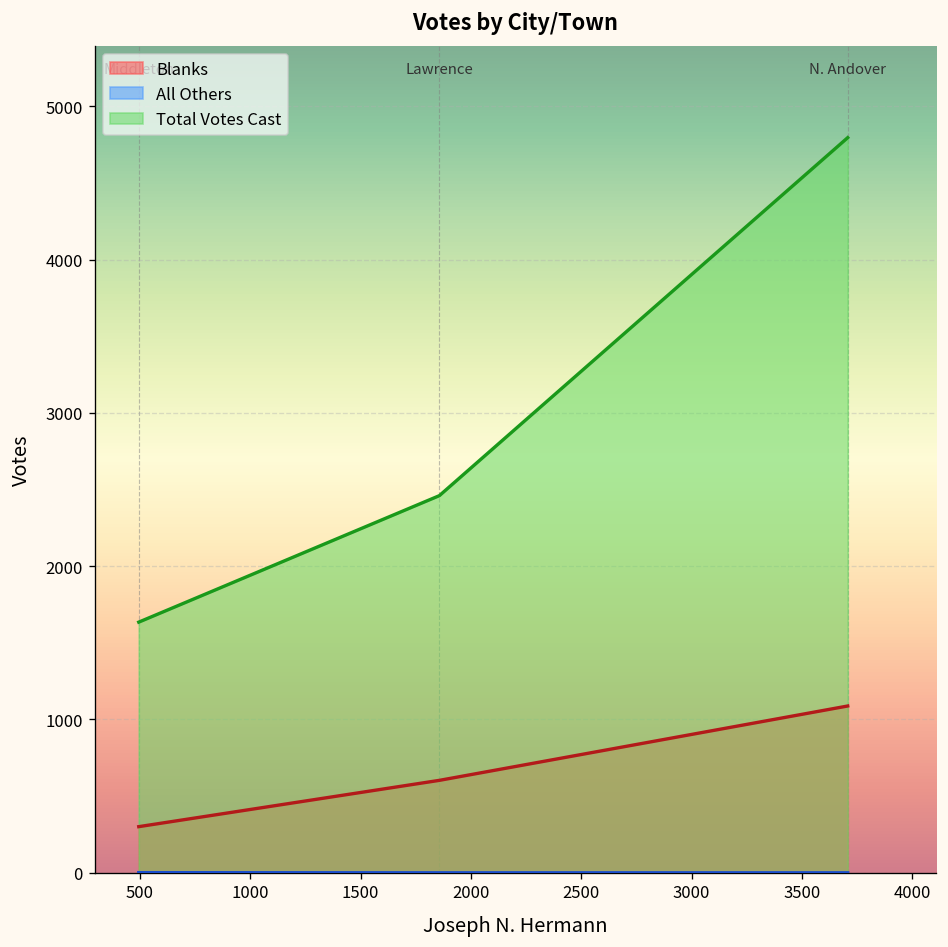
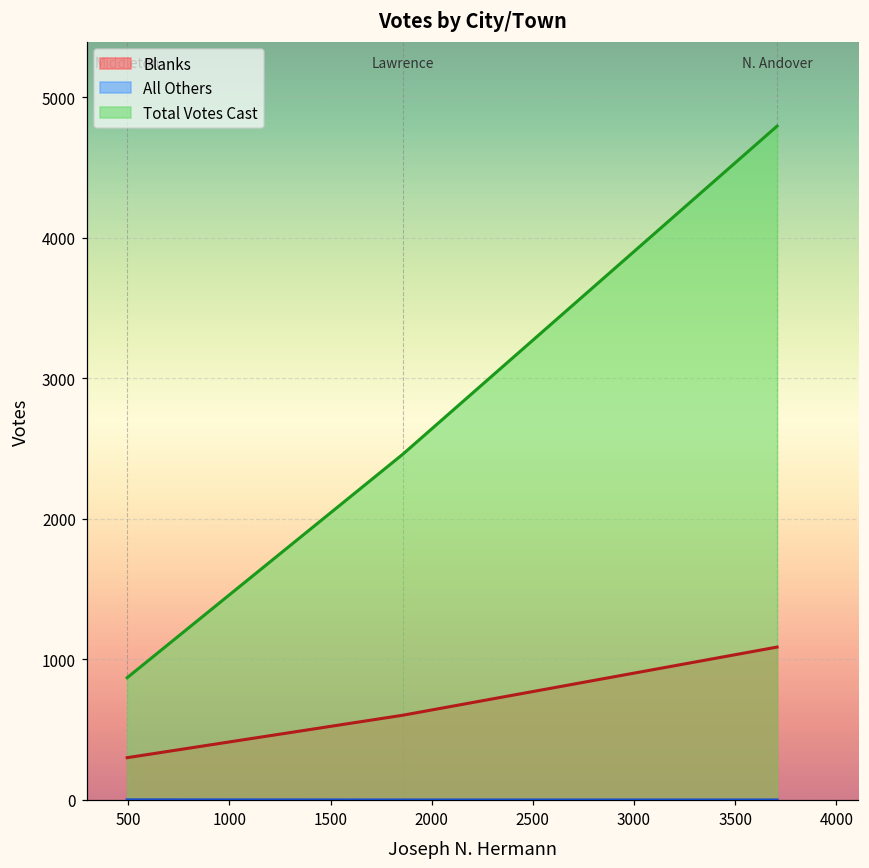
  {
    "Blanks": {
      "500": 300
    },
    "All Others": {
      "500": 0
    },
    "Total Votes Cast": {
-     "500": 1640
+     "500": 870
    }
  }
